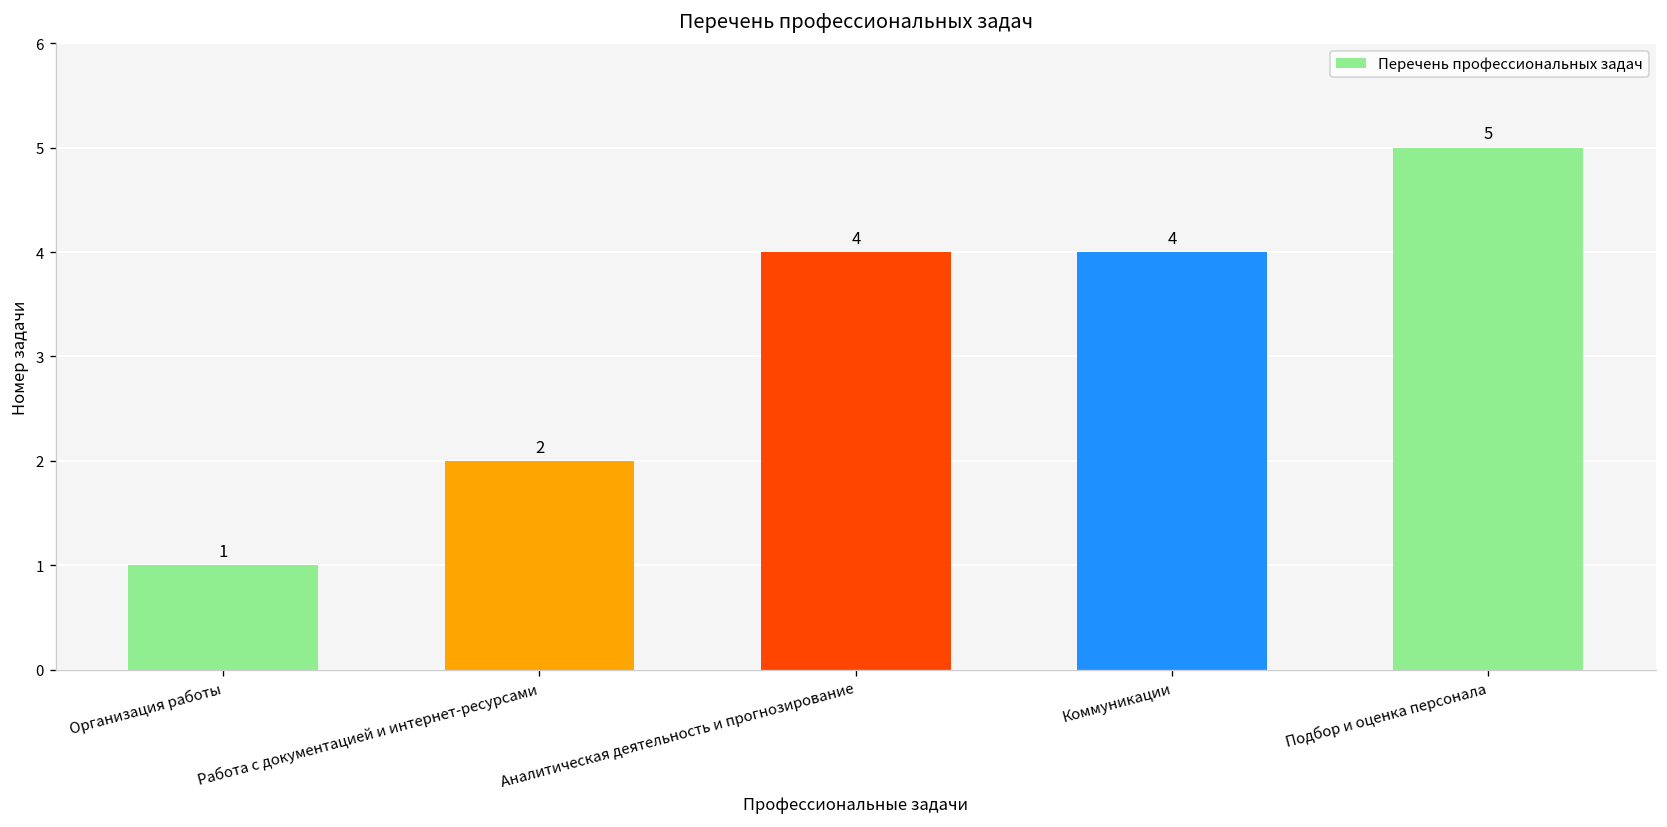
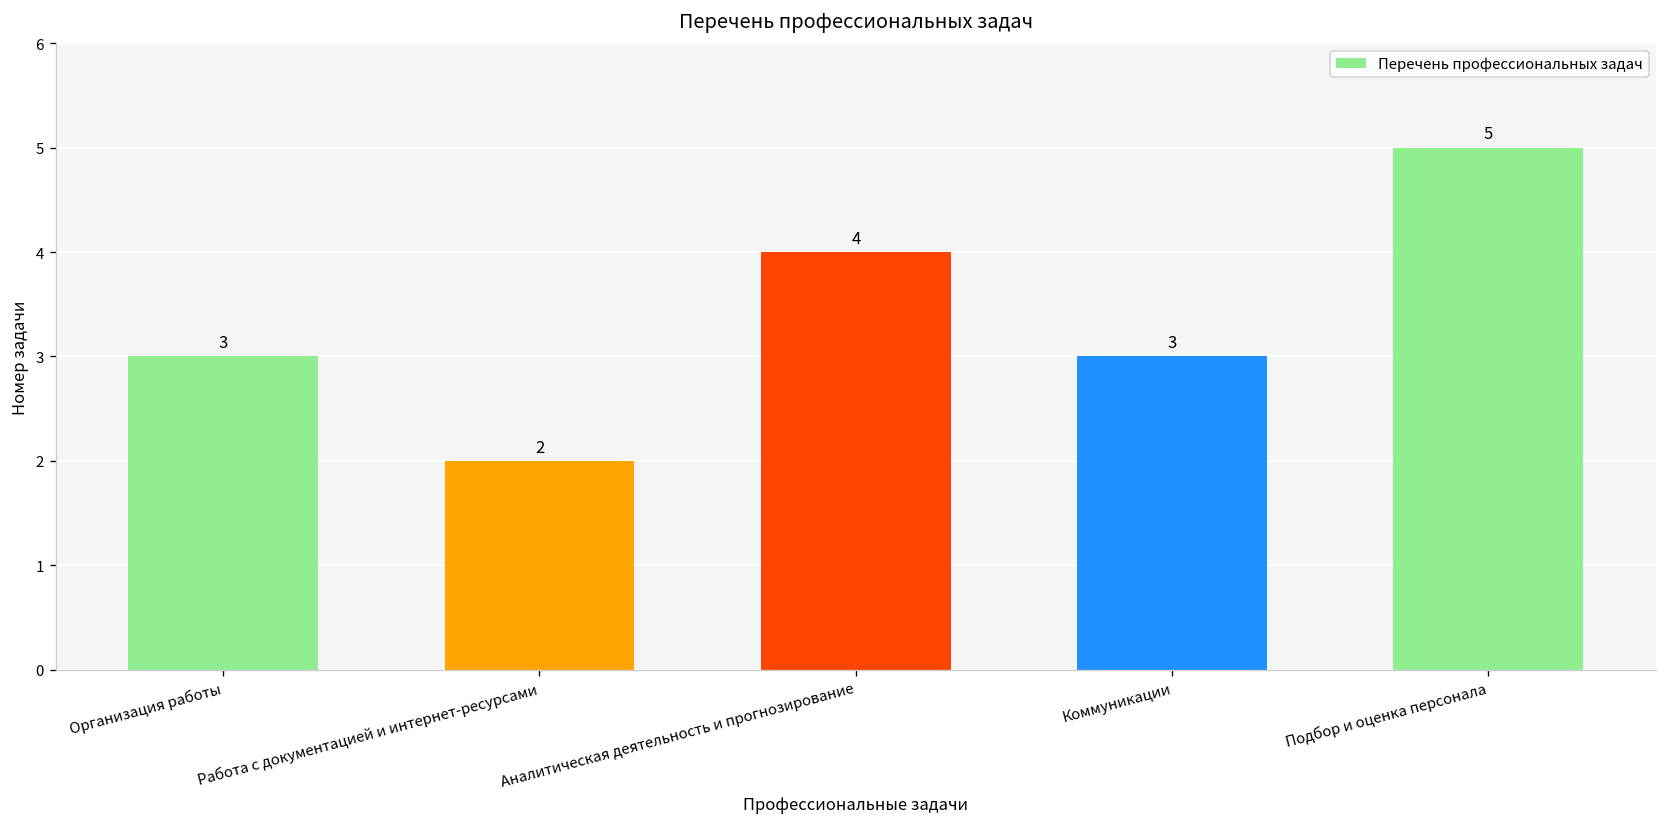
  {
-   "Организация работы": 1,
+   "Организация работы": 3,
    "Работа с документацией и интернет-ресурсами": 2,
    "Аналитическая деятельность и прогнозирование": 4,
-   "Коммуникации": 4,
+   "Коммуникации": 3,
    "Подбор и оценка персонала": 5
  }
